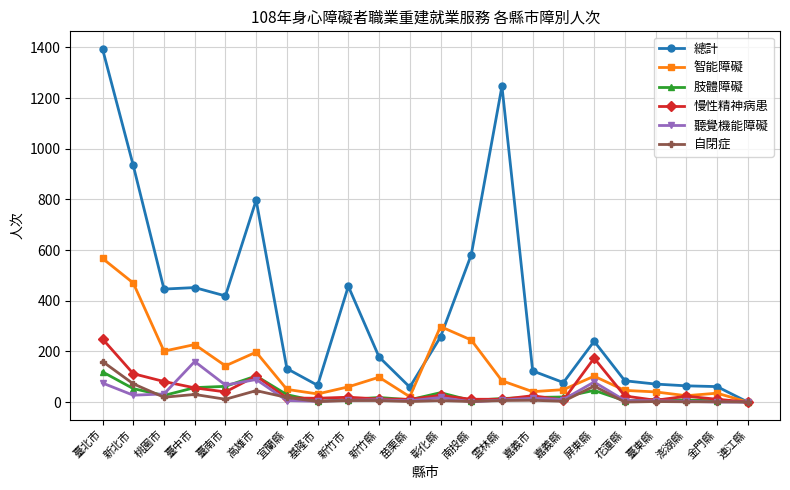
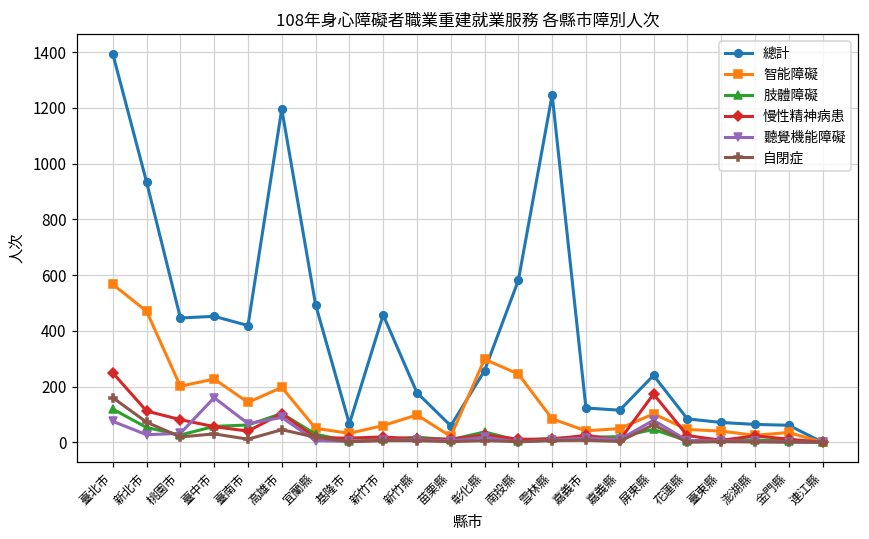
  {
    "總計": {
      "臺北市": 1390,
      "新北市": 930,
      "桃園市": 450,
      "臺中市": 450,
      "臺南市": 420,
-     "高雄市": 800,
-     "宜蘭縣": 130,
+     "高雄市": 1200,
+     "宜蘭縣": 490,
      "基隆市": 70,
      "新竹市": 460,
      "新竹縣": 180,
      "苗栗縣": 60,
      "彰化縣": 260,
      "南投縣": 580,
      "雲林縣": 1250,
      "嘉義市": 120,
-     "嘉義縣": 80,
+     "嘉義縣": 120,
      "屏東縣": 240,
      "花蓮縣": 80,
      "臺東縣": 70,
      "澎湖縣": 60,
      "金門縣": 60
    },
    "智能障礙": {
      "臺北市": 570,
      "新北市": 470,
      "桃園市": 200,
      "臺中市": 230,
      "臺南市": 140,
      "高雄市": 200,
      "宜蘭縣": 50,
      "基隆市": 30,
      "新竹市": 60,
      "新竹縣": 100,
      "苗栗縣": 20,
      "彰化縣": 300,
      "南投縣": 250,
      "雲林縣": 80,
      "嘉義市": 40,
      "嘉義縣": 50,
      "屏東縣": 100,
      "花蓮縣": 50,
      "臺東縣": 40,
      "金門縣": 40
    },
    "肢體障礙": {
      "臺北市": 120,
      "新北市": 50,
      "宜蘭縣": 30,
      "彰化縣": 40,
      "屏東縣": 50
    },
    "慢性精神病患": {
      "臺北市": 250,
      "新北市": 110,
      "桃園市": 80,
      "臺南市": 40,
      "基隆市": 20,
      "屏東縣": 170,
      "花蓮縣": 20
    },
    "聽覺機能障礙": {
      "臺北市": 80,
      "新北市": 30,
      "臺中市": 160,
      "高雄市": 90,
      "屏東縣": 80
    },
    "自閉症": {
      "臺北市": 160,
      "新北市": 70,
      "臺中市": 30,
      "臺南市": 10,
      "高雄市": 50,
      "彰化縣": 10,
      "屏東縣": 60
    }
  }
